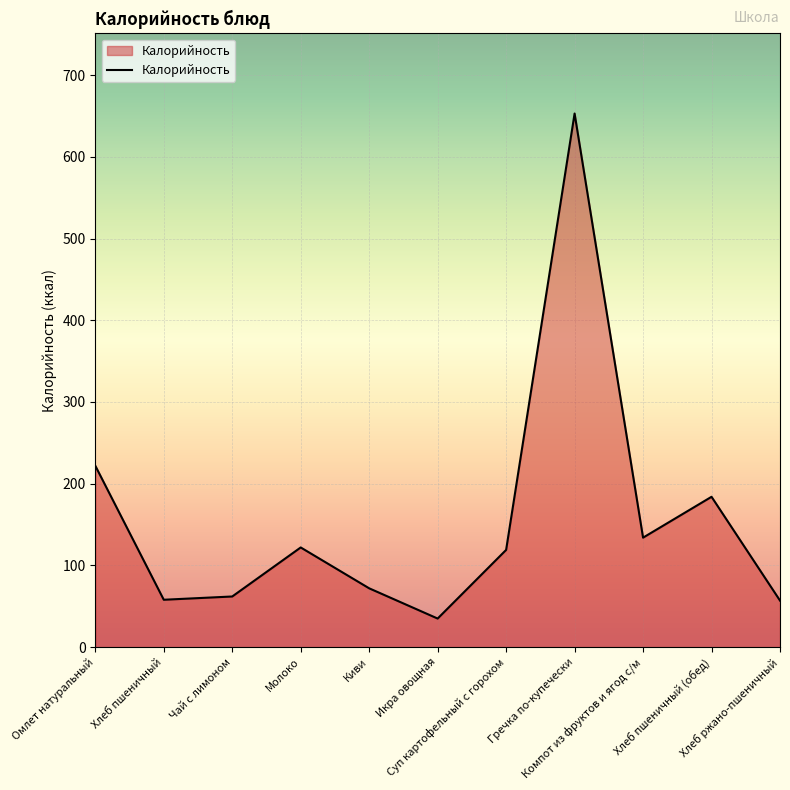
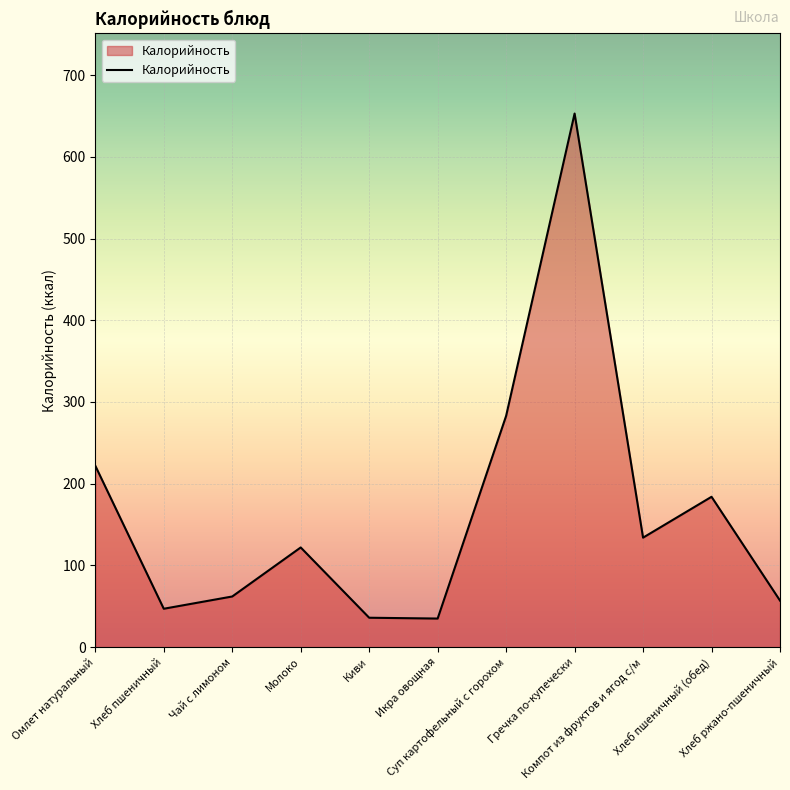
  {
    "Омлет натуральный": 220,
-   "Хлеб пшеничный": 60,
+   "Хлеб пшеничный": 50,
    "Чай с лимоном": 60,
    "Молоко": 120,
-   "Киви": 70,
+   "Киви": 40,
    "Икра овощная": 40,
-   "Суп картофельный с горохом": 120,
+   "Суп картофельный с горохом": 280,
    "Гречка по-купечески": 650,
    "Компот из фруктов и ягод с/м": 130,
    "Хлеб пшеничный (обед)": 180,
    "Хлеб ржано-пшеничный": 60
  }
